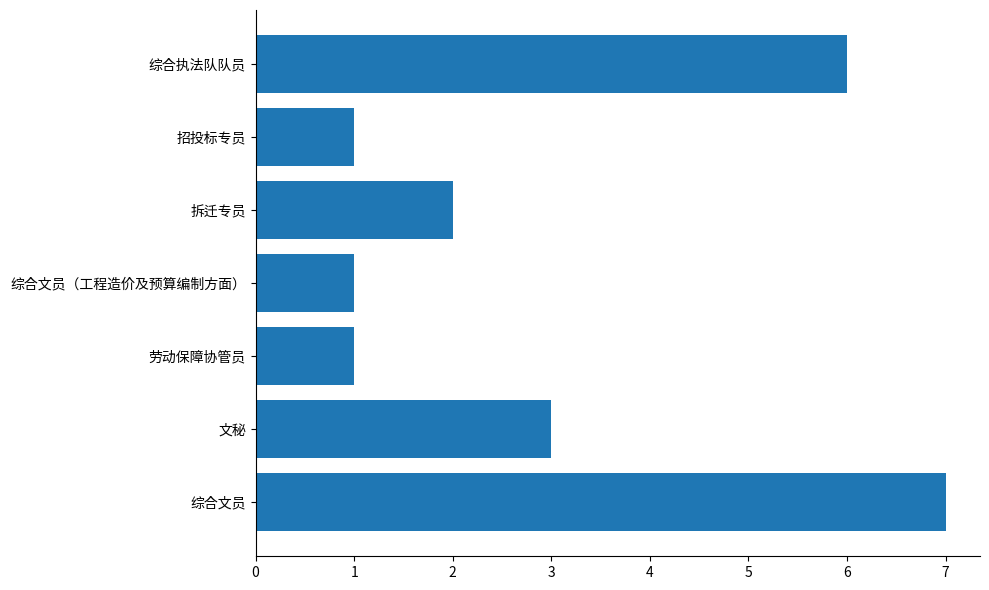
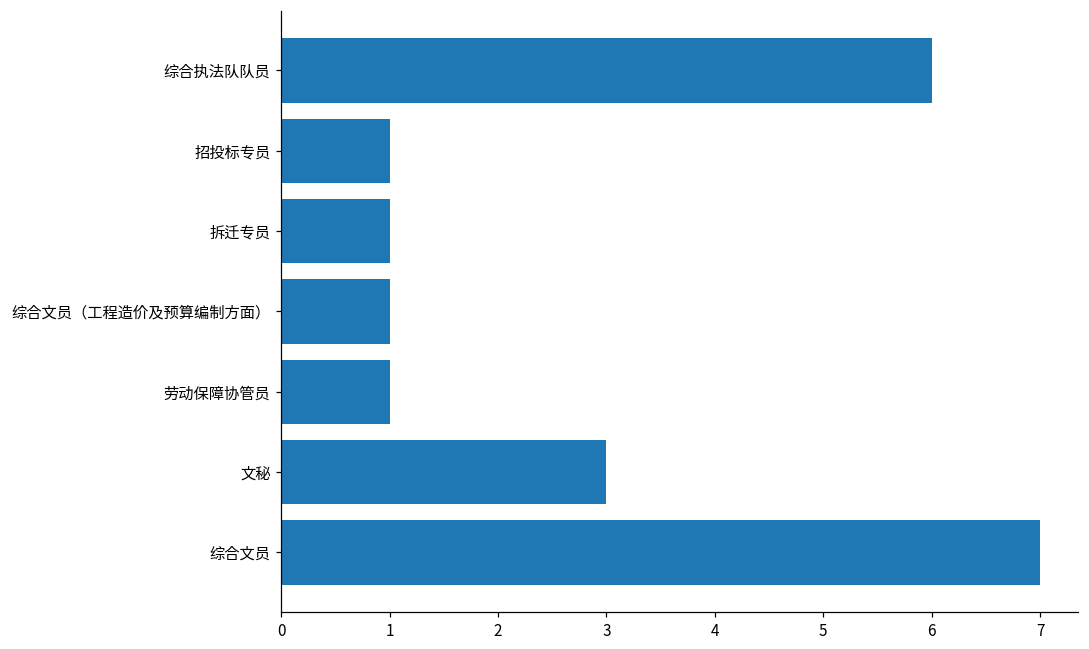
  {
    "综合执法队队员": 6,
    "招投标专员": 1,
-   "拆迁专员": 2,
+   "拆迁专员": 1,
    "综合文员（工程造价及预算编制方面）": 1,
    "劳动保障协管员": 1,
    "文秘": 3,
    "综合文员": 7
  }
